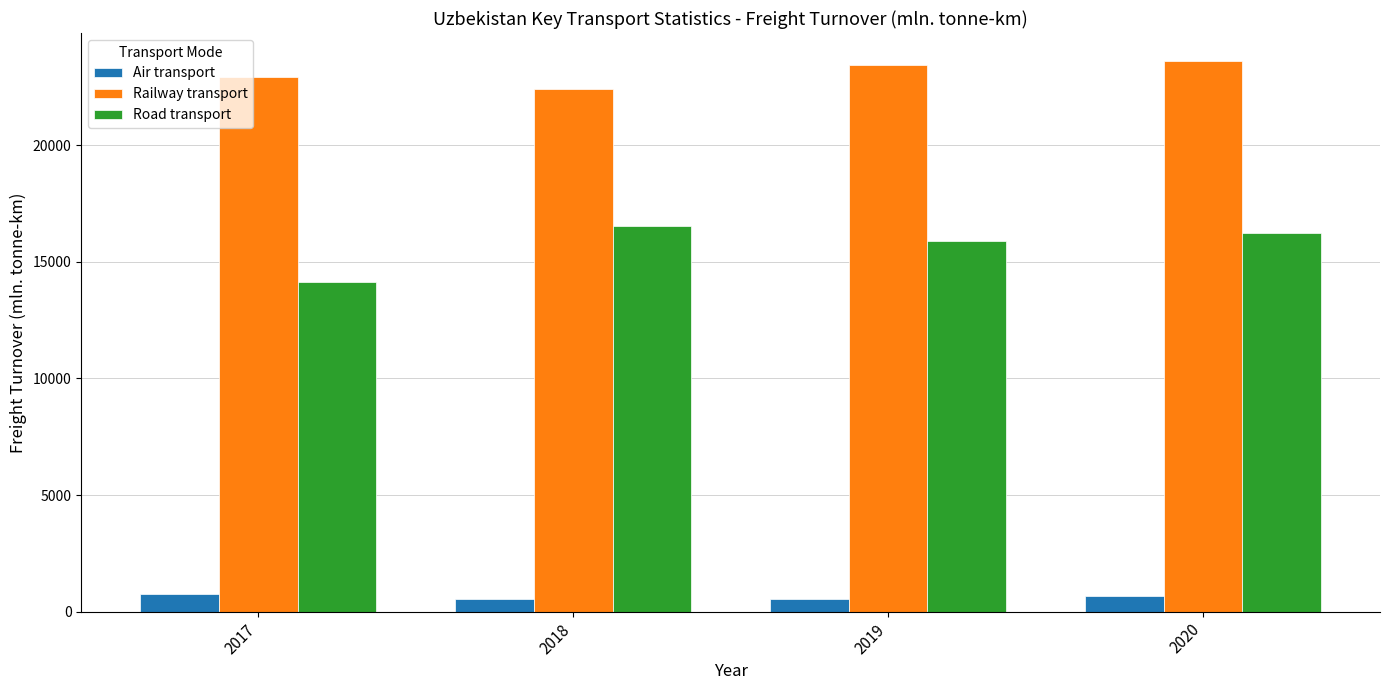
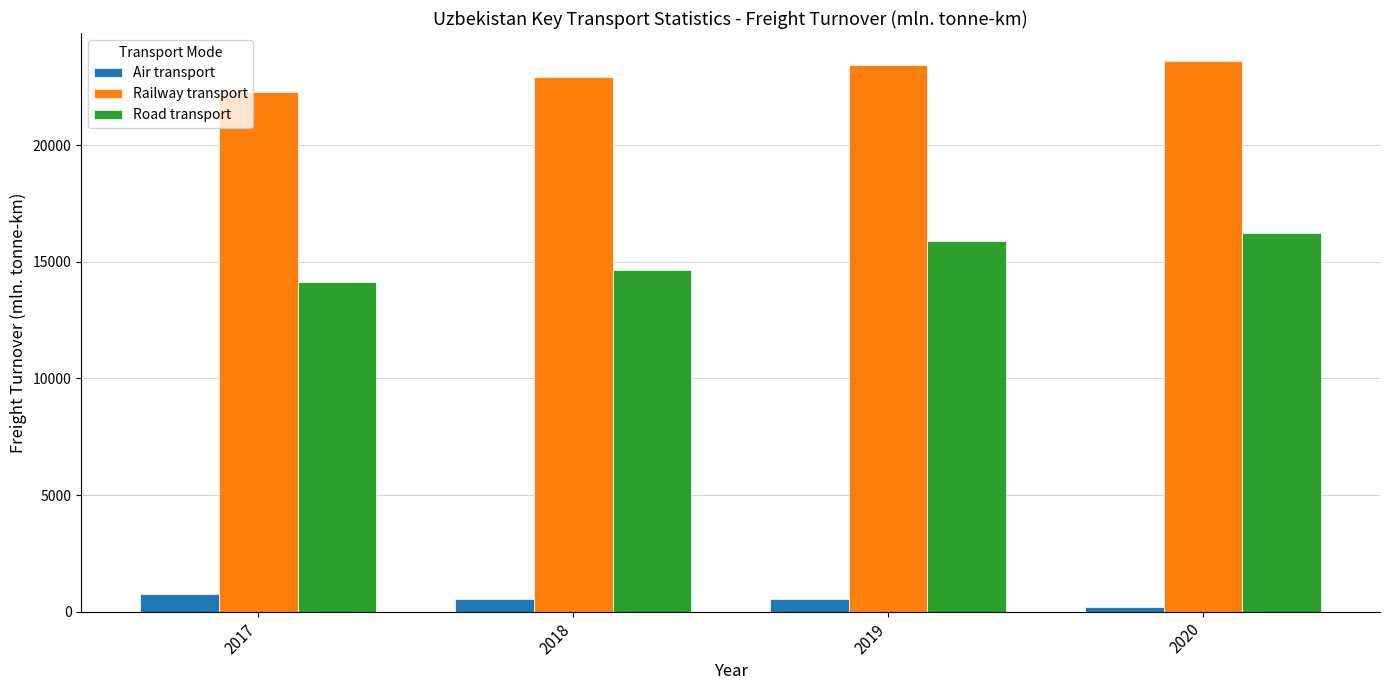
  {
    "Air transport": {
      "2017": 800,
      "2018": 500,
      "2019": 500,
-     "2020": 700
+     "2020": 200
    },
    "Railway transport": {
-     "2017": 22900,
-     "2018": 22400,
+     "2017": 22300,
+     "2018": 22900,
      "2019": 23400,
      "2020": 23600
    },
    "Road transport": {
      "2017": 14100,
-     "2018": 16500,
+     "2018": 14600,
      "2019": 15900,
      "2020": 16200
    }
  }
